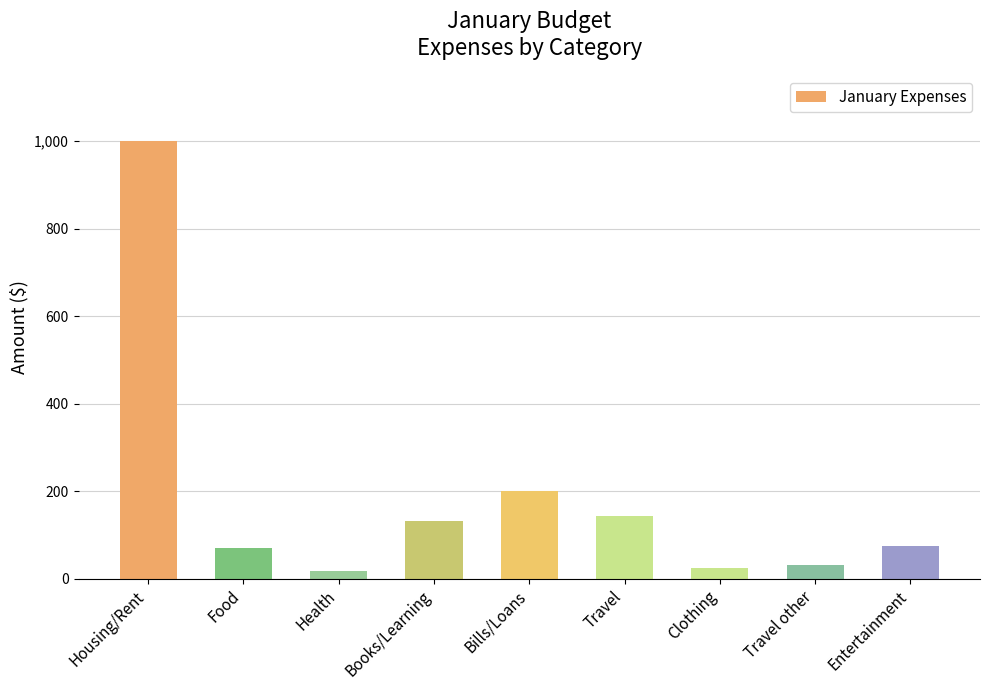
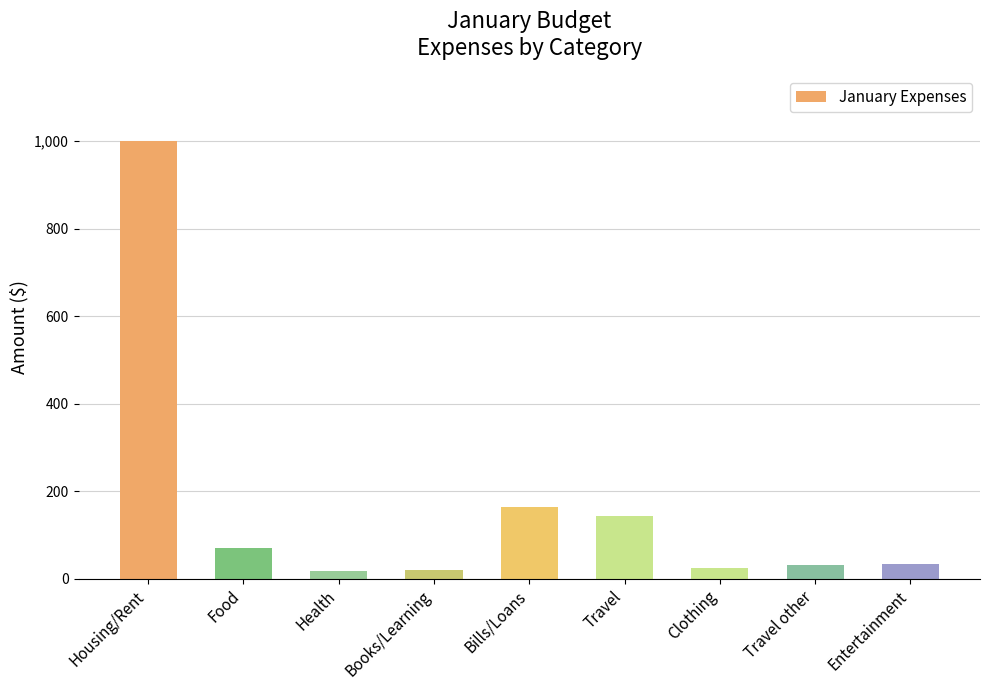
  {
    "Housing/Rent": "1,000",
    "Food": "70",
    "Health": "20",
-   "Books/Learning": "130",
-   "Bills/Loans": "200",
+   "Books/Learning": "20",
+   "Bills/Loans": "160",
    "Travel": "140",
    "Clothing": "30",
    "Travel other": "30",
-   "Entertainment": "80"
+   "Entertainment": "30"
  }
